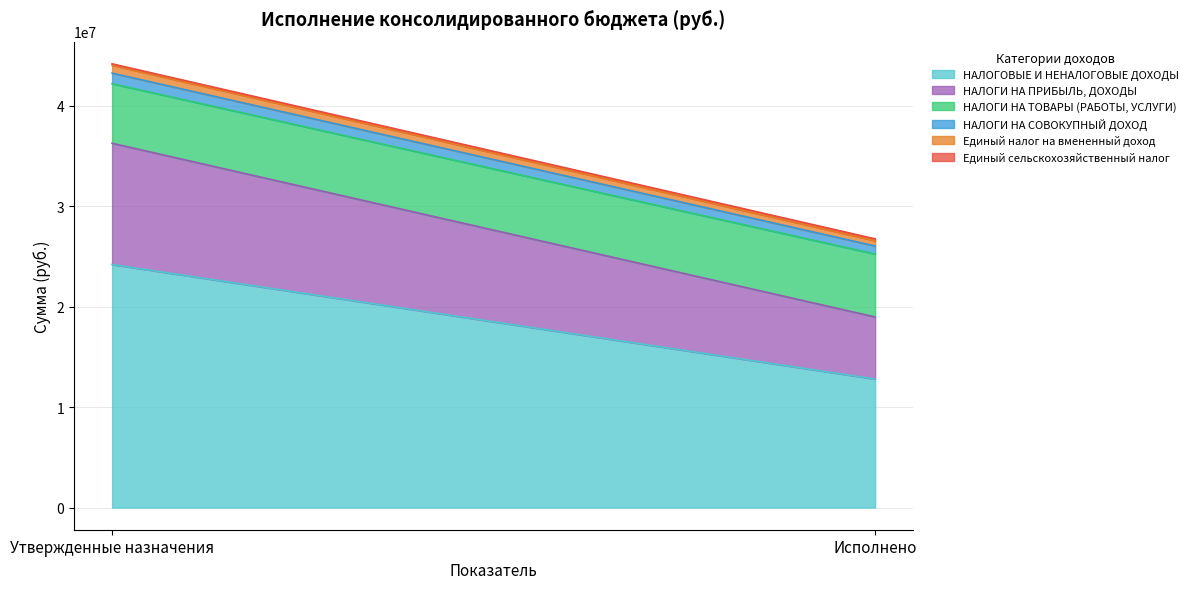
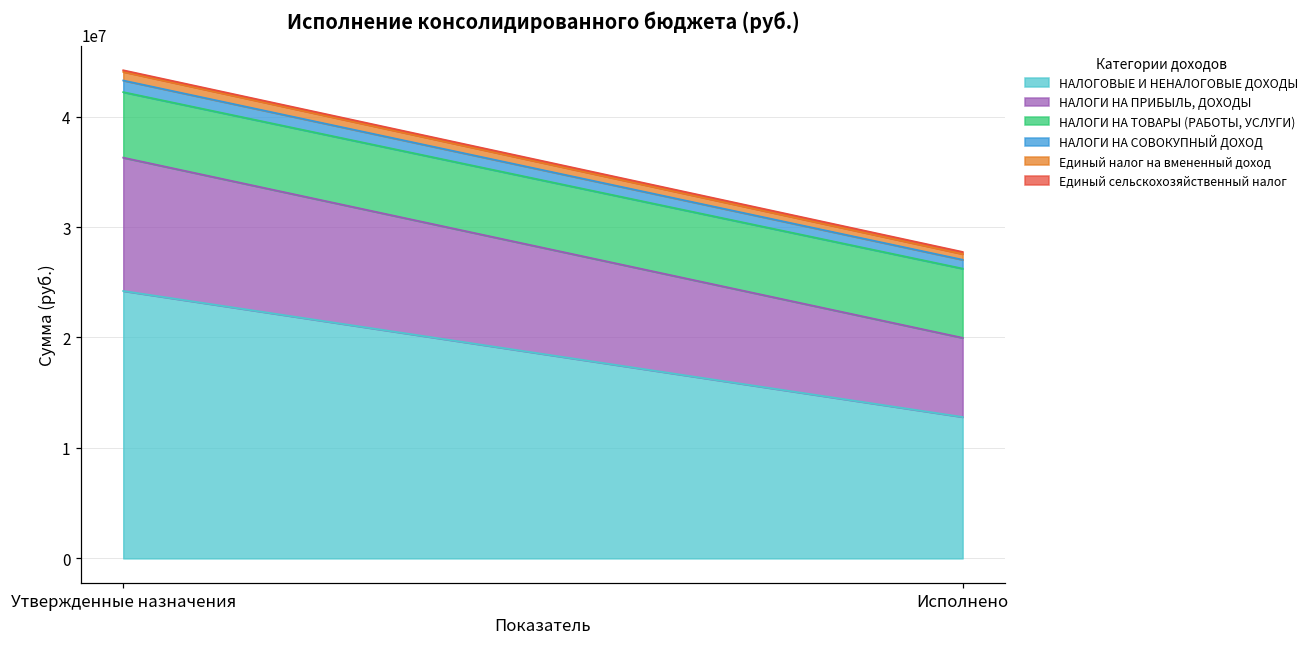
  {
    "НАЛОГИ НА ПРИБЫЛЬ, ДОХОДЫ": {
      "Утвержденные назначения": 12100000,
-     "Исполнено": 6200000
+     "Исполнено": 7200000
    },
    "НАЛОГИ НА ТОВАРЫ (РАБОТЫ, УСЛУГИ)": {
      "Утвержденные назначения": 5900000,
      "Исполнено": 6300000
    }
  }
